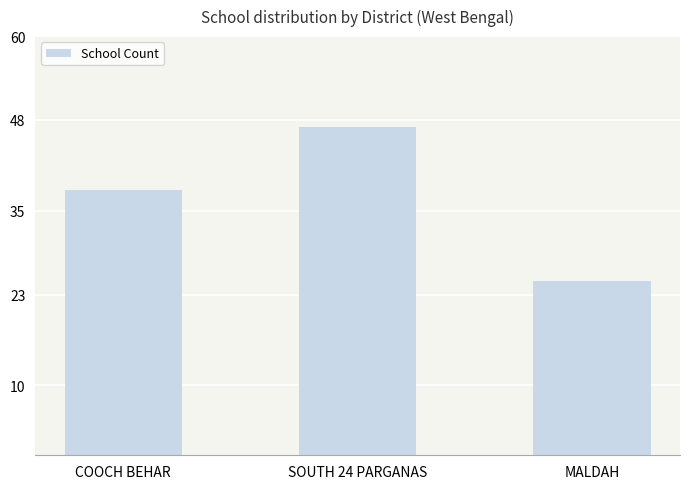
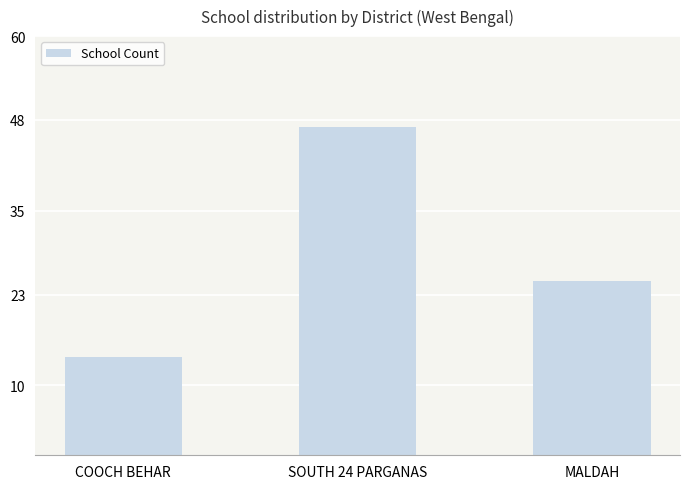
  {
-   "COOCH BEHAR": 38,
+   "COOCH BEHAR": 14,
    "SOUTH 24 PARGANAS": 47,
    "MALDAH": 25
  }
